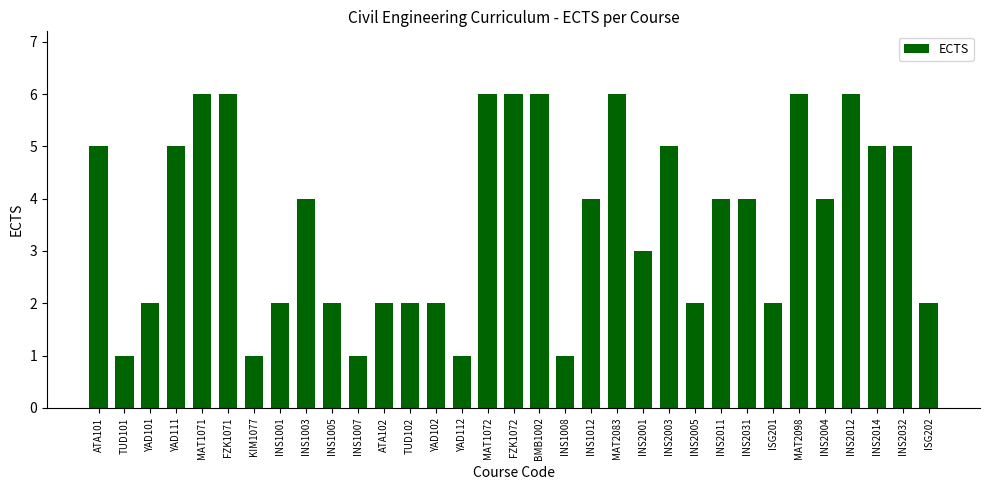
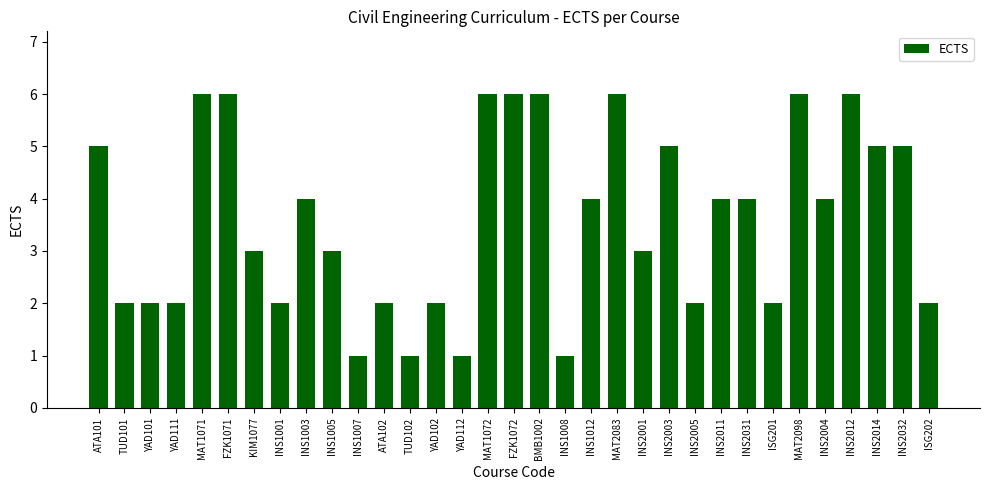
  {
    "ATA101": 5,
-   "TUD101": 1,
+   "TUD101": 2,
    "YAD101": 2,
-   "YAD111": 5,
+   "YAD111": 2,
    "MAT1071": 6,
    "FZK1071": 6,
-   "KIM1077": 1,
+   "KIM1077": 3,
    "INS1001": 2,
    "INS1003": 4,
-   "INS1005": 2,
+   "INS1005": 3,
    "INS1007": 1,
    "ATA102": 2,
-   "TUD102": 2,
+   "TUD102": 1,
    "YAD102": 2,
    "YAD112": 1,
    "MAT1072": 6,
    "FZK1072": 6,
    "BMB1002": 6,
    "INS1008": 1,
    "INS1012": 4,
    "MAT2083": 6,
    "INS2001": 3,
    "INS2003": 5,
    "INS2005": 2,
    "INS2011": 4,
    "INS2031": 4,
    "ISG201": 2,
    "MAT2098": 6,
    "INS2004": 4,
    "INS2012": 6,
    "INS2014": 5,
    "INS2032": 5,
    "ISG202": 2
  }
